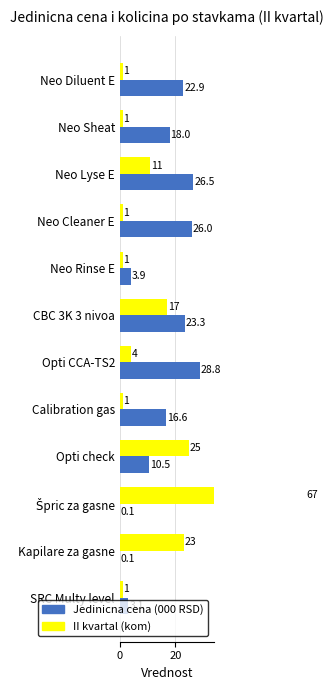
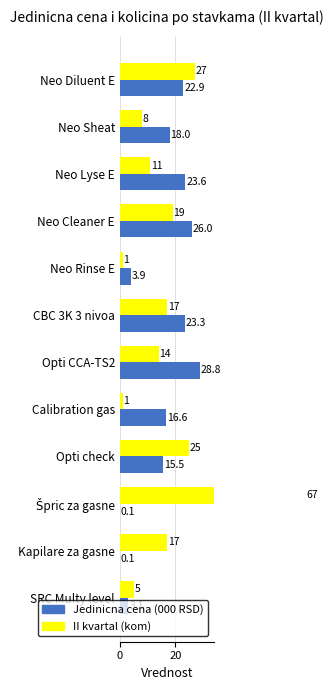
  {
    "Jedinicna cena (000 RSD)": {
      "Neo Diluent E": 22.9,
      "Neo Sheat": 18.0,
-     "Neo Lyse E": 26.5,
+     "Neo Lyse E": 23.6,
      "Neo Cleaner E": 26.0,
      "Neo Rinse E": 3.9,
      "CBC 3K 3 nivoa": 23.3,
      "Opti CCA-TS2": 28.8,
      "Calibration gas": 16.6,
-     "Opti check": 10.5,
+     "Opti check": 15.5,
      "Špric za gasne": 0.1,
      "Kapilare za gasne": 0.1
    },
    "II kvartal (kom)": {
-     "Neo Diluent E": 1,
-     "Neo Sheat": 1,
+     "Neo Diluent E": 27,
+     "Neo Sheat": 8,
      "Neo Lyse E": 11,
-     "Neo Cleaner E": 1,
+     "Neo Cleaner E": 19,
      "Neo Rinse E": 1,
      "CBC 3K 3 nivoa": 17,
-     "Opti CCA-TS2": 4,
+     "Opti CCA-TS2": 14,
      "Calibration gas": 1,
      "Opti check": 25,
-     "Kapilare za gasne": 23,
-     "SRC Multy level": 1
+     "Kapilare za gasne": 17,
+     "SRC Multy level": 5
    }
  }
